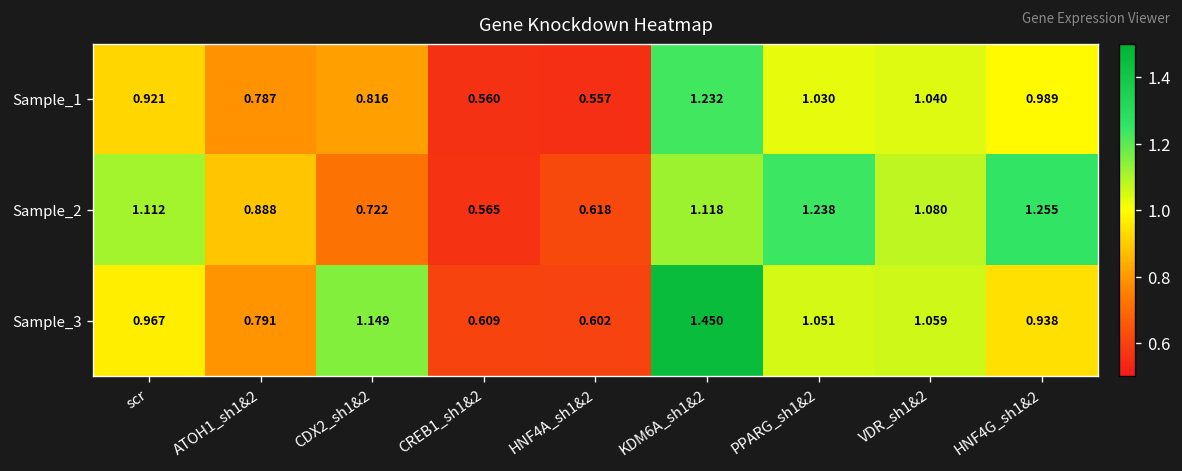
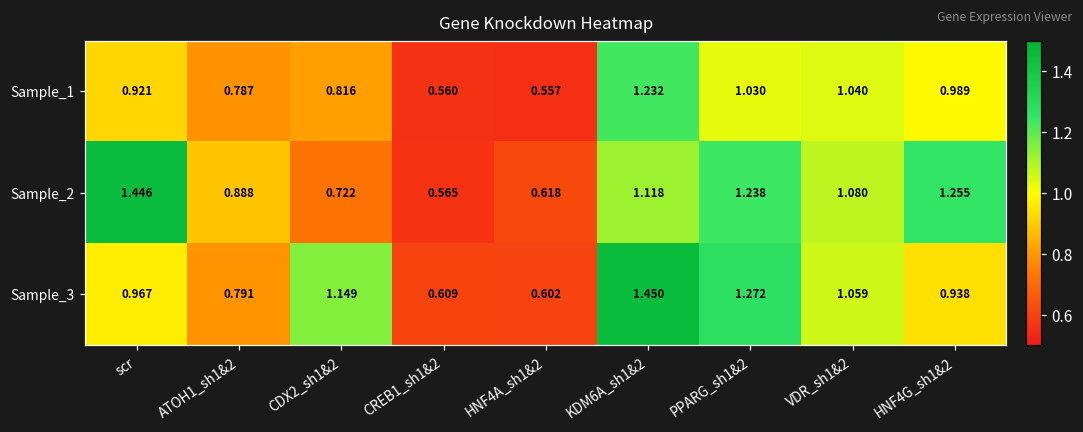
  {
    "Sample_1": {
      "scr": 0.921,
      "ATOH1_sh1&2": 0.787,
      "CDX2_sh1&2": 0.816,
      "CREB1_sh1&2": 0.560,
      "HNF4A_sh1&2": 0.557,
      "KDM6A_sh1&2": 1.232,
      "PPARG_sh1&2": 1.030,
      "VDR_sh1&2": 1.040,
      "HNF4G_sh1&2": 0.989
    },
    "Sample_2": {
-     "scr": 1.112,
+     "scr": 1.446,
      "ATOH1_sh1&2": 0.888,
      "CDX2_sh1&2": 0.722,
      "CREB1_sh1&2": 0.565,
      "HNF4A_sh1&2": 0.618,
      "KDM6A_sh1&2": 1.118,
      "PPARG_sh1&2": 1.238,
      "VDR_sh1&2": 1.080,
      "HNF4G_sh1&2": 1.255
    },
    "Sample_3": {
      "scr": 0.967,
      "ATOH1_sh1&2": 0.791,
      "CDX2_sh1&2": 1.149,
      "CREB1_sh1&2": 0.609,
      "HNF4A_sh1&2": 0.602,
      "KDM6A_sh1&2": 1.450,
-     "PPARG_sh1&2": 1.051,
+     "PPARG_sh1&2": 1.272,
      "VDR_sh1&2": 1.059,
      "HNF4G_sh1&2": 0.938
    }
  }
